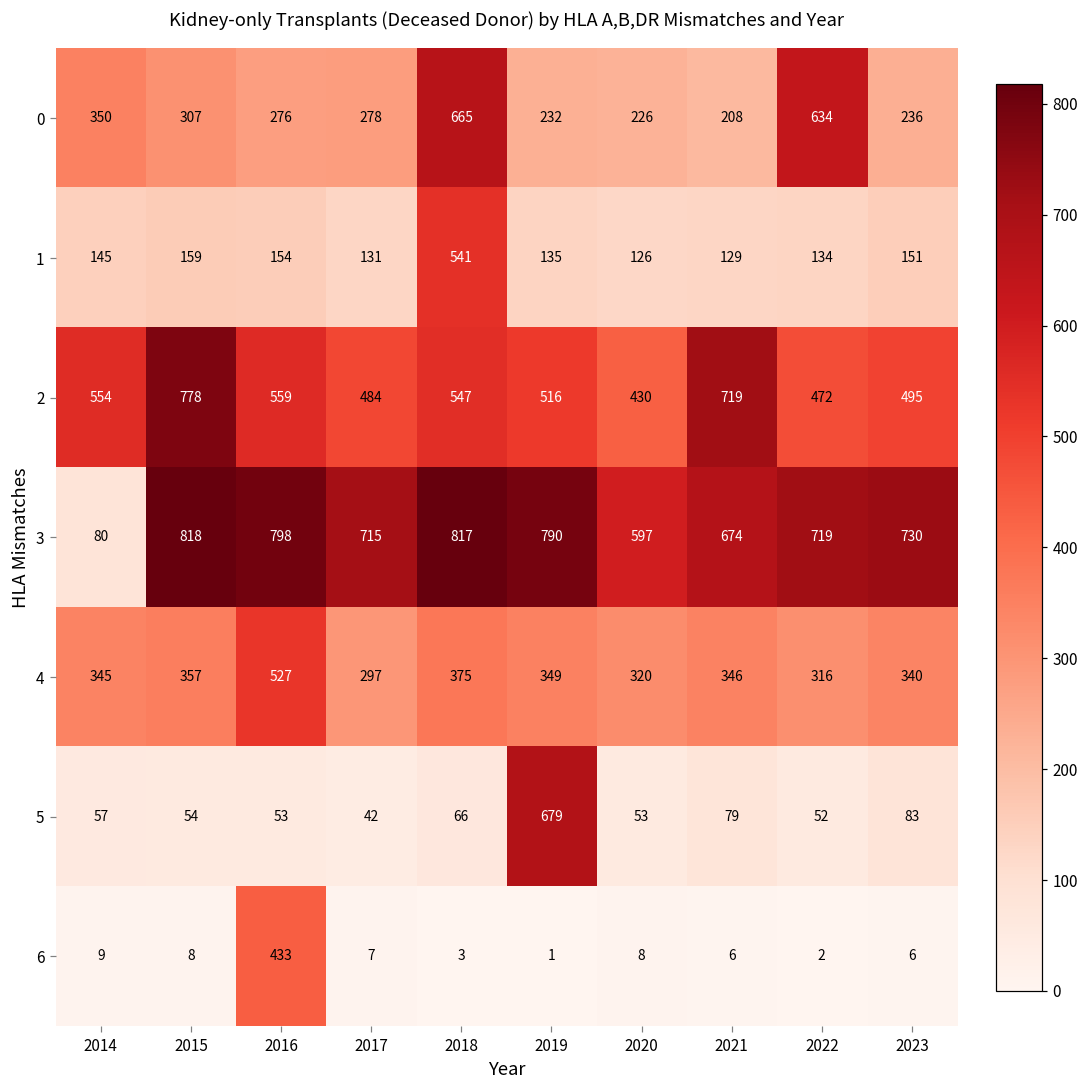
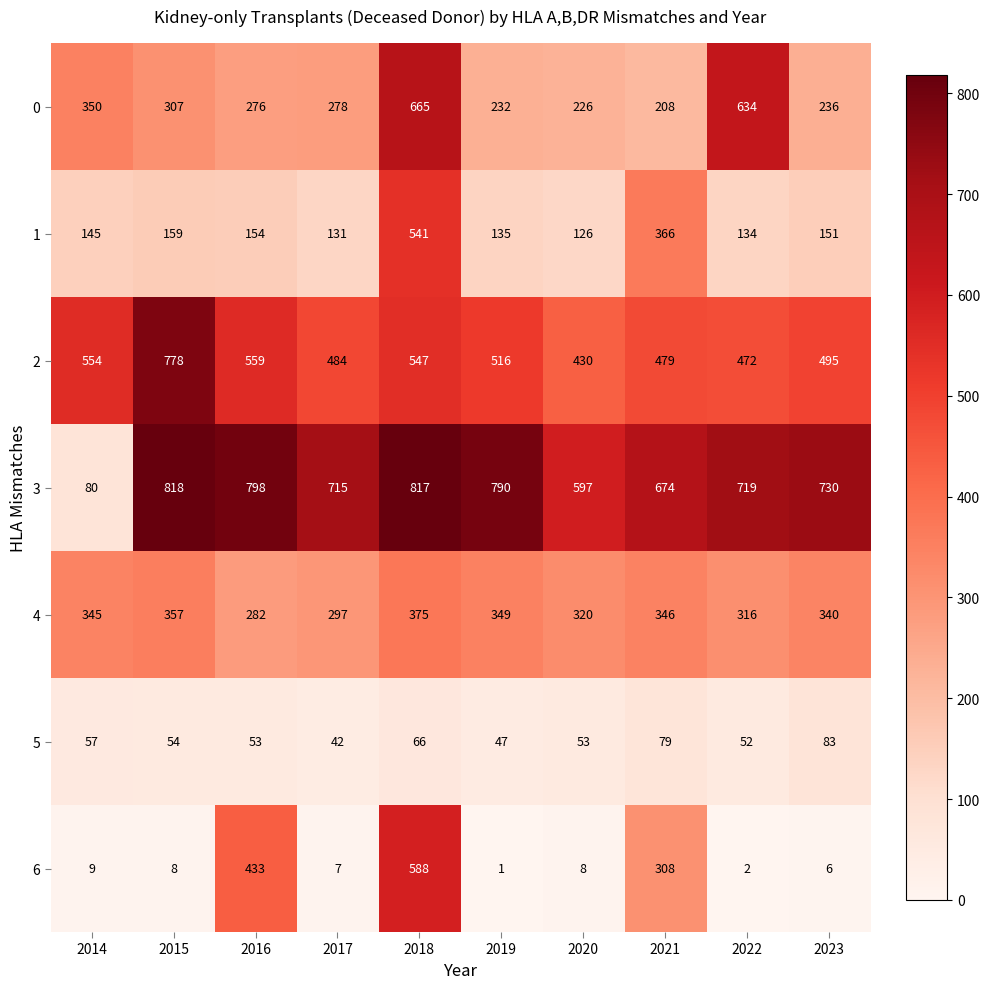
  {
    "0": {
      "2014": 350,
      "2015": 307,
      "2016": 276,
      "2017": 278,
      "2018": 665,
      "2019": 232,
      "2020": 226,
      "2021": 208,
      "2022": 634,
      "2023": 236
    },
    "1": {
      "2014": 145,
      "2015": 159,
      "2016": 154,
      "2017": 131,
      "2018": 541,
      "2019": 135,
      "2020": 126,
-     "2021": 129,
+     "2021": 366,
      "2022": 134,
      "2023": 151
    },
    "2": {
      "2014": 554,
      "2015": 778,
      "2016": 559,
      "2017": 484,
      "2018": 547,
      "2019": 516,
      "2020": 430,
-     "2021": 719,
+     "2021": 479,
      "2022": 472,
      "2023": 495
    },
    "3": {
      "2014": 80,
      "2015": 818,
      "2016": 798,
      "2017": 715,
      "2018": 817,
      "2019": 790,
      "2020": 597,
      "2021": 674,
      "2022": 719,
      "2023": 730
    },
    "4": {
      "2014": 345,
      "2015": 357,
-     "2016": 527,
+     "2016": 282,
      "2017": 297,
      "2018": 375,
      "2019": 349,
      "2020": 320,
      "2021": 346,
      "2022": 316,
      "2023": 340
    },
    "5": {
      "2014": 57,
      "2015": 54,
      "2016": 53,
      "2017": 42,
      "2018": 66,
-     "2019": 679,
+     "2019": 47,
      "2020": 53,
      "2021": 79,
      "2022": 52,
      "2023": 83
    },
    "6": {
      "2014": 9,
      "2015": 8,
      "2016": 433,
      "2017": 7,
-     "2018": 3,
+     "2018": 588,
      "2019": 1,
      "2020": 8,
-     "2021": 6,
+     "2021": 308,
      "2022": 2,
      "2023": 6
    }
  }
